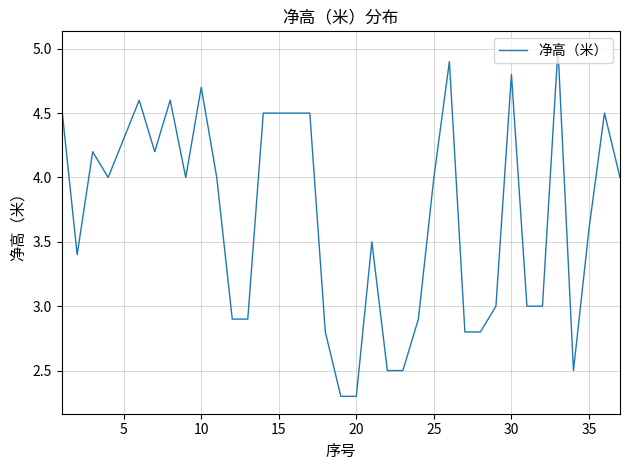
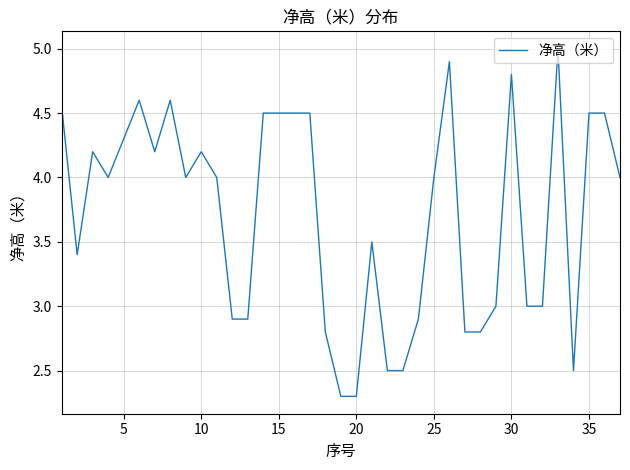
  {
    "5": 4.3,
-   "10": 4.7,
+   "10": 4.2,
    "15": 4.5,
    "20": 2.3,
    "25": 4.0,
    "30": 4.8,
-   "35": 3.6
+   "35": 4.5
  }
